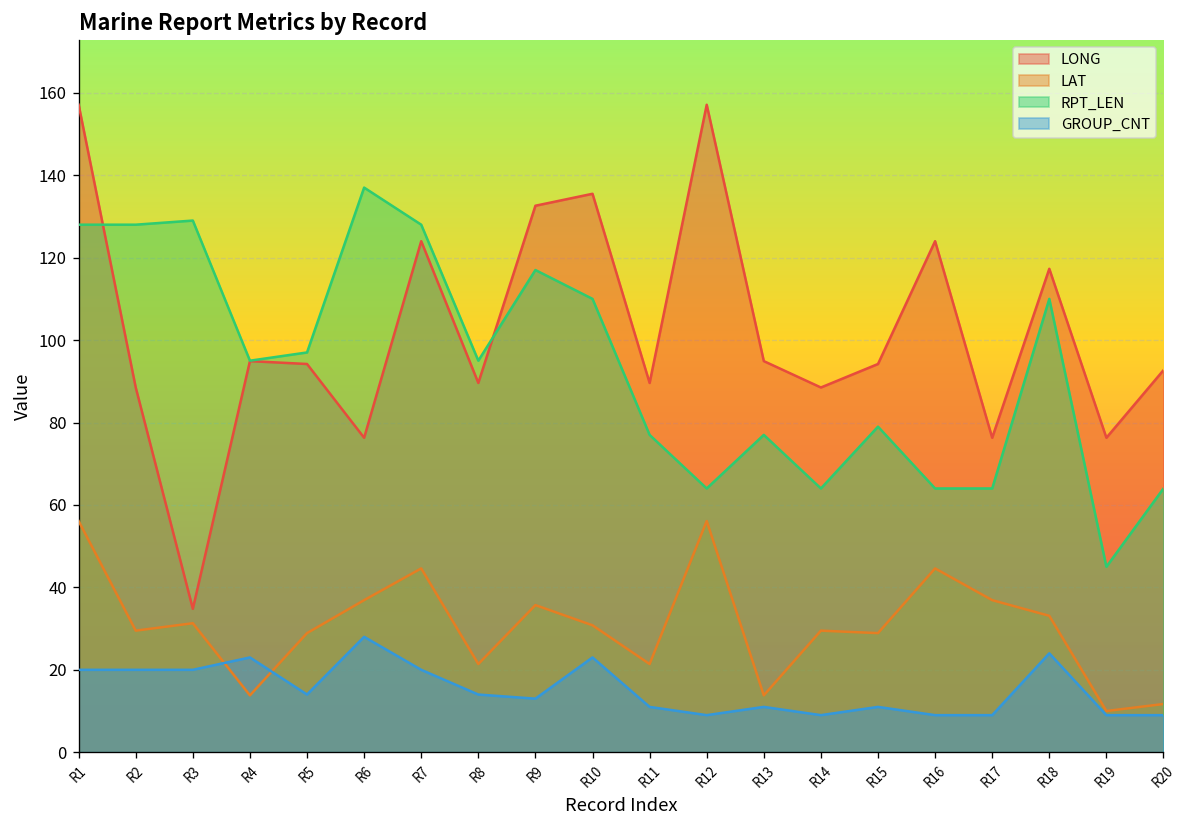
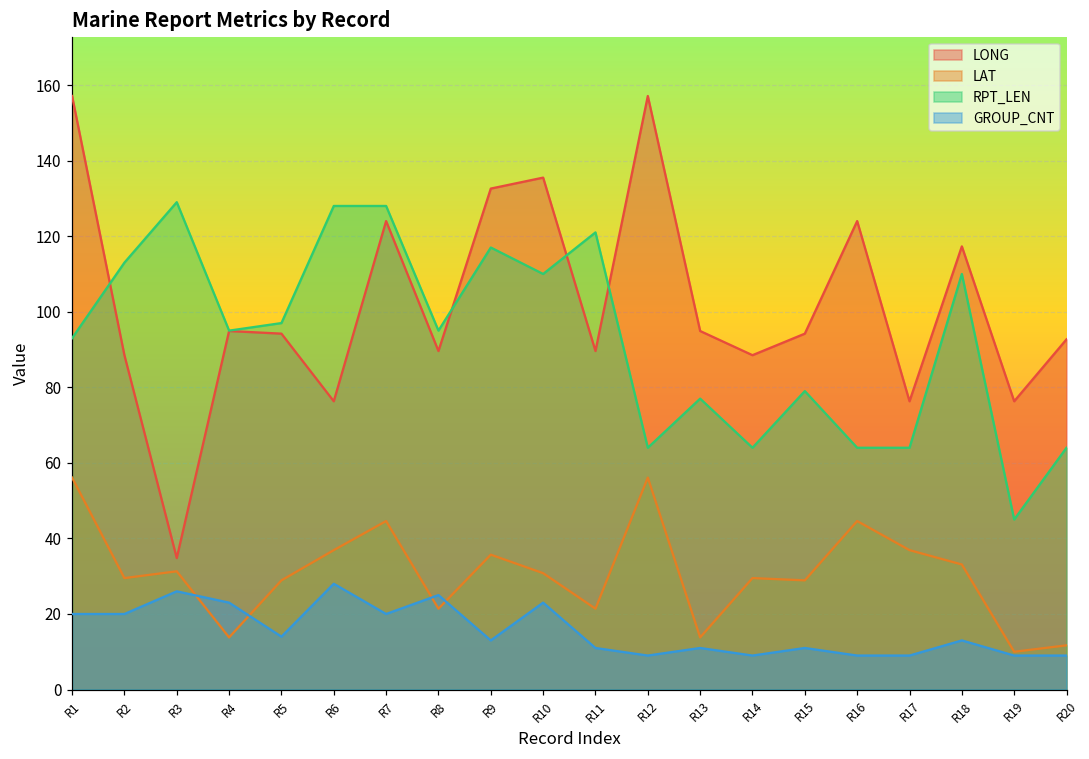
  {
    "RPT_LEN": {
-     "R1": 128,
-     "R2": 128,
+     "R1": 93,
+     "R2": 113,
      "R3": 129,
      "R5": 97,
-     "R6": 137,
+     "R6": 128,
      "R7": 128,
      "R8": 95,
      "R9": 117,
      "R10": 110,
-     "R11": 77,
+     "R11": 121,
      "R12": 64,
      "R13": 77,
      "R14": 64,
      "R15": 79,
      "R16": 64,
      "R17": 64,
      "R18": 110,
      "R19": 45,
      "R20": 64
    },
    "GROUP_CNT": {
      "R1": 20,
      "R2": 20,
-     "R3": 20,
+     "R3": 26,
      "R4": 23,
      "R5": 14,
      "R6": 28,
      "R7": 20,
-     "R8": 14,
+     "R8": 25,
      "R9": 13,
      "R10": 23,
      "R11": 11,
      "R12": 9,
      "R13": 11,
      "R14": 9,
      "R15": 11,
      "R16": 9,
      "R17": 9,
-     "R18": 24,
+     "R18": 13,
      "R19": 9,
      "R20": 9
    }
  }
